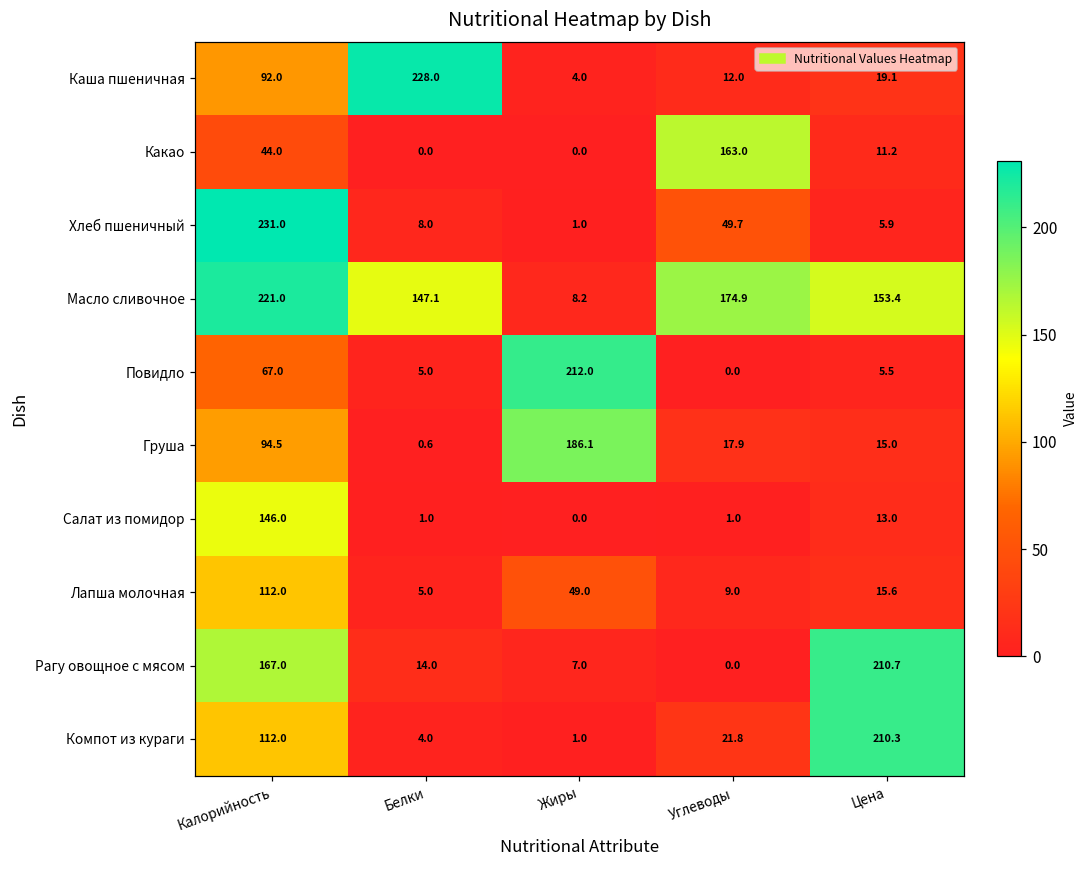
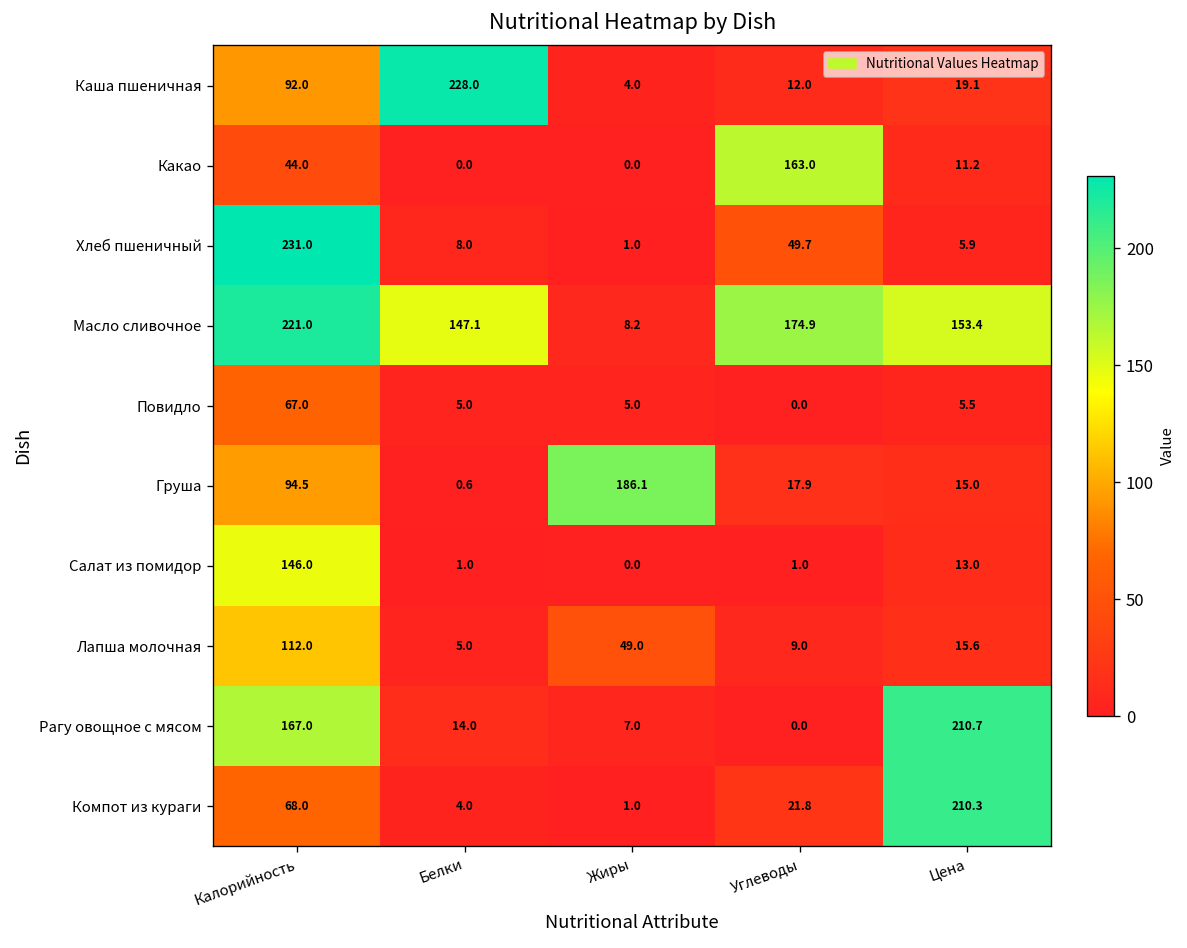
  {
    "Каша пшеничная": {
      "Калорийность": 92.0,
      "Белки": 228.0,
      "Жиры": 4.0,
      "Углеводы": 12.0,
      "Цена": 19.1
    },
    "Какао": {
      "Калорийность": 44.0,
      "Белки": 0.0,
      "Жиры": 0.0,
      "Углеводы": 163.0,
      "Цена": 11.2
    },
    "Хлеб пшеничный": {
      "Калорийность": 231.0,
      "Белки": 8.0,
      "Жиры": 1.0,
      "Углеводы": 49.7,
      "Цена": 5.9
    },
    "Масло сливочное": {
      "Калорийность": 221.0,
      "Белки": 147.1,
      "Жиры": 8.2,
      "Углеводы": 174.9,
      "Цена": 153.4
    },
    "Повидло": {
      "Калорийность": 67.0,
      "Белки": 5.0,
-     "Жиры": 212.0,
+     "Жиры": 5.0,
      "Углеводы": 0.0,
      "Цена": 5.5
    },
    "Груша": {
      "Калорийность": 94.5,
      "Белки": 0.6,
      "Жиры": 186.1,
      "Углеводы": 17.9,
      "Цена": 15.0
    },
    "Салат из помидор": {
      "Калорийность": 146.0,
      "Белки": 1.0,
      "Жиры": 0.0,
      "Углеводы": 1.0,
      "Цена": 13.0
    },
    "Лапша молочная": {
      "Калорийность": 112.0,
      "Белки": 5.0,
      "Жиры": 49.0,
      "Углеводы": 9.0,
      "Цена": 15.6
    },
    "Рагу овощное с мясом": {
      "Калорийность": 167.0,
      "Белки": 14.0,
      "Жиры": 7.0,
      "Углеводы": 0.0,
      "Цена": 210.7
    },
    "Компот из кураги": {
-     "Калорийность": 112.0,
+     "Калорийность": 68.0,
      "Белки": 4.0,
      "Жиры": 1.0,
      "Углеводы": 21.8,
      "Цена": 210.3
    }
  }
